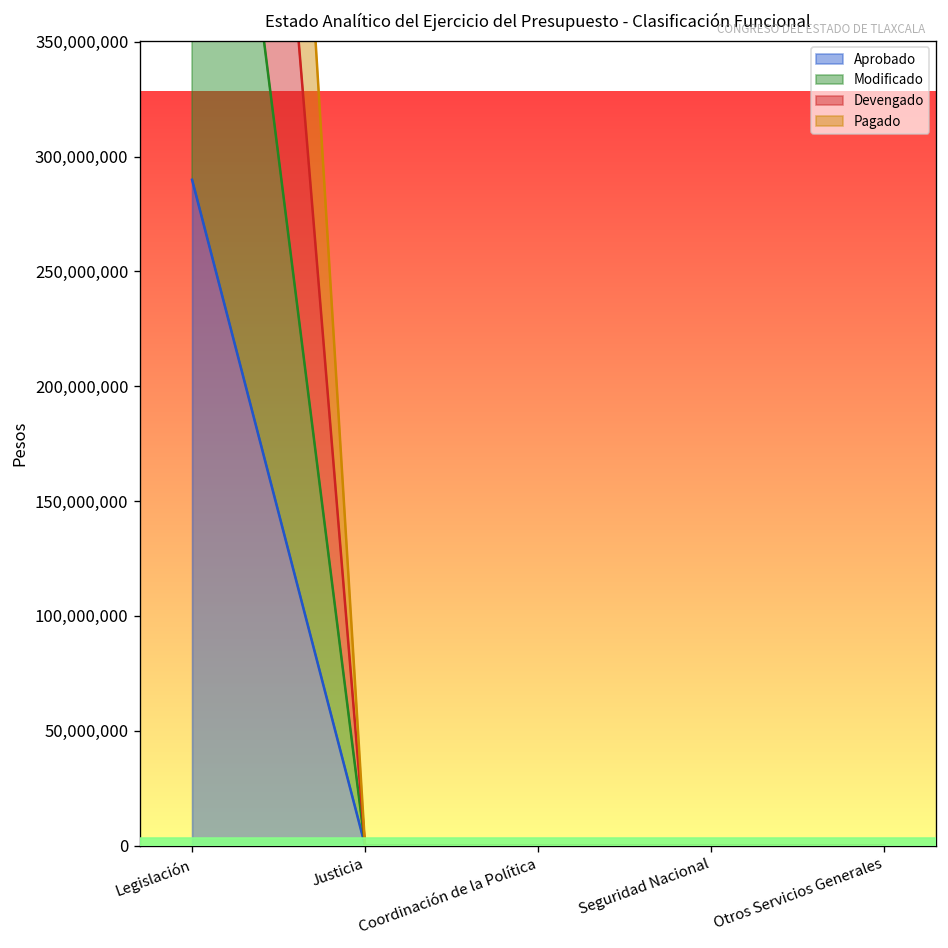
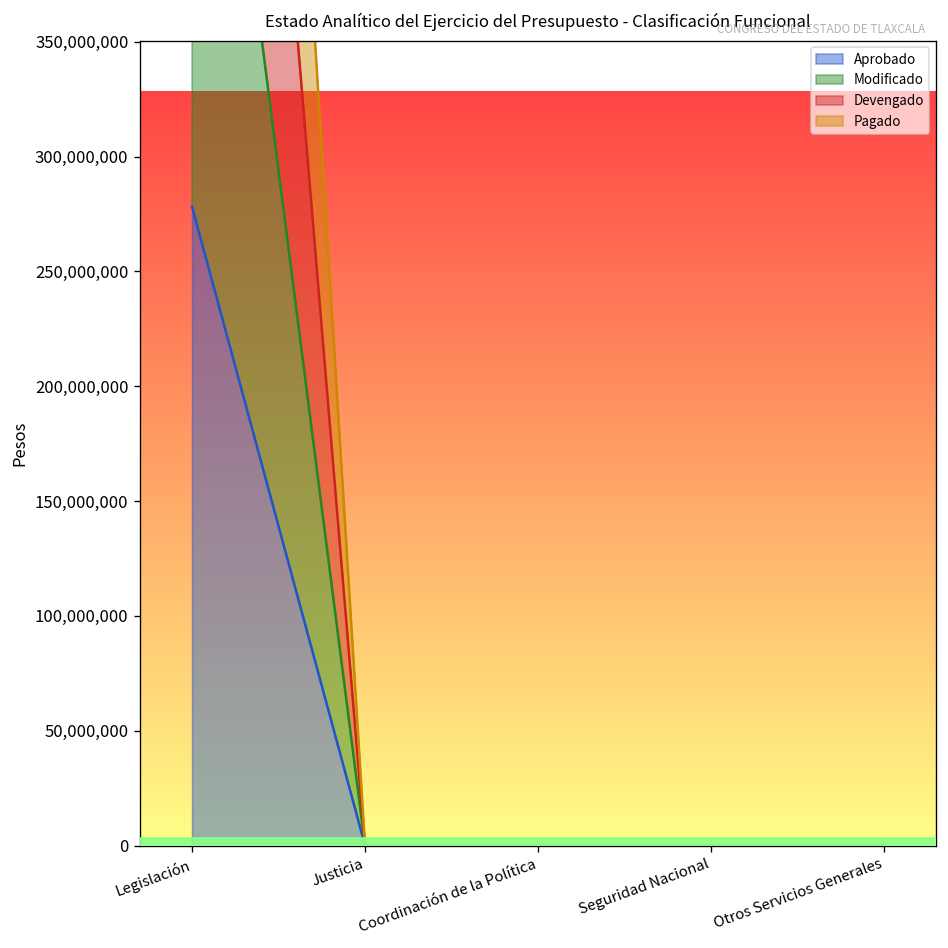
  {
    "Aprobado": {
-     "Legislación": "290,000,000"
+     "Legislación": "278,000,000"
    }
  }
